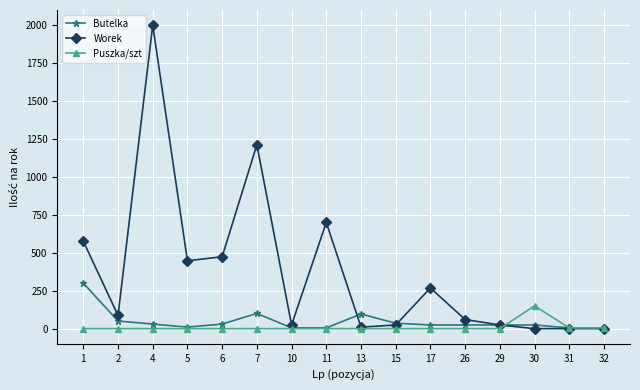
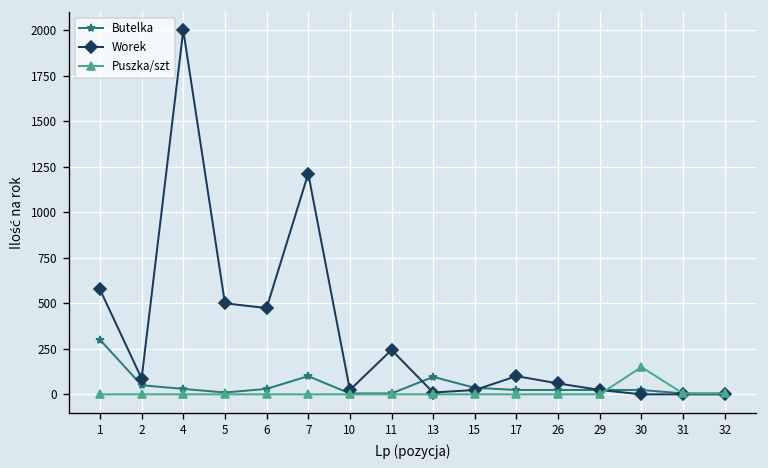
  {
    "Worek": {
      "1": 580,
      "2": 90,
      "4": 2000,
-     "5": 450,
+     "5": 500,
      "6": 470,
      "7": 1210,
      "10": 20,
-     "11": 700,
-     "17": 270,
+     "11": 240,
+     "17": 100,
      "26": 60,
      "30": 0
    }
  }
